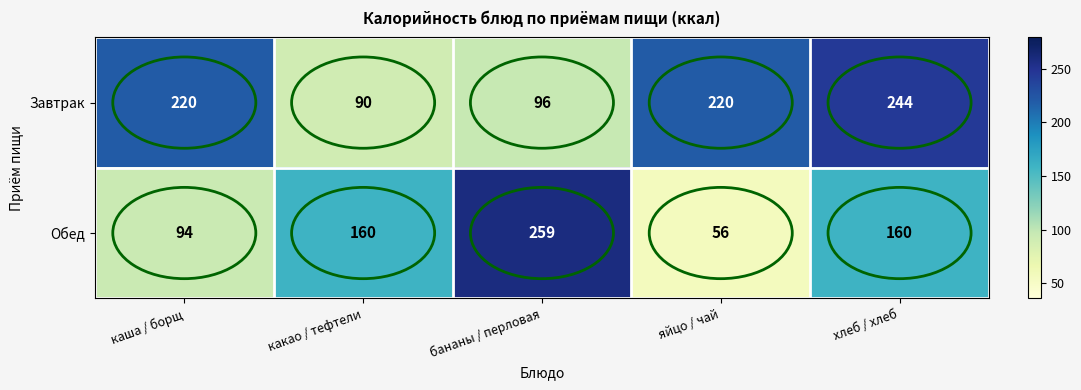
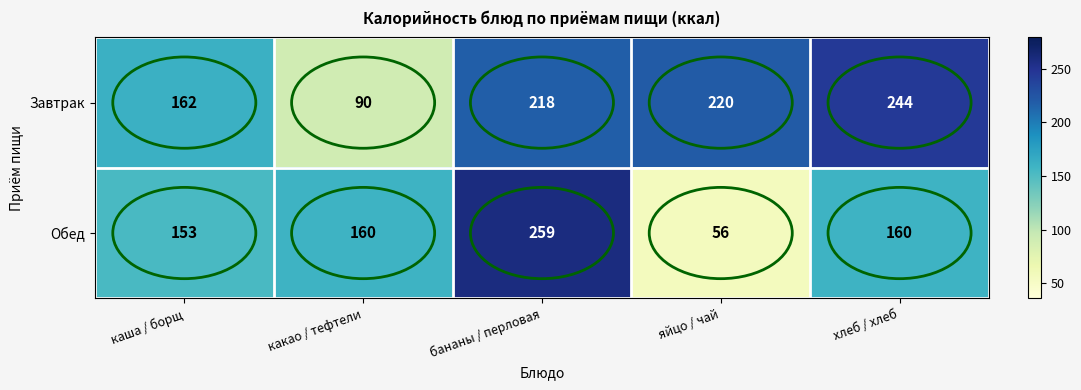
  {
    "Завтрак": {
-     "каша / борщ": 220,
+     "каша / борщ": 162,
      "какао / тефтели": 90,
-     "бананы / перловая": 96,
+     "бананы / перловая": 218,
      "яйцо / чай": 220,
      "хлеб / хлеб": 244
    },
    "Обед": {
-     "каша / борщ": 94,
+     "каша / борщ": 153,
      "какао / тефтели": 160,
      "бананы / перловая": 259,
      "яйцо / чай": 56,
      "хлеб / хлеб": 160
    }
  }
